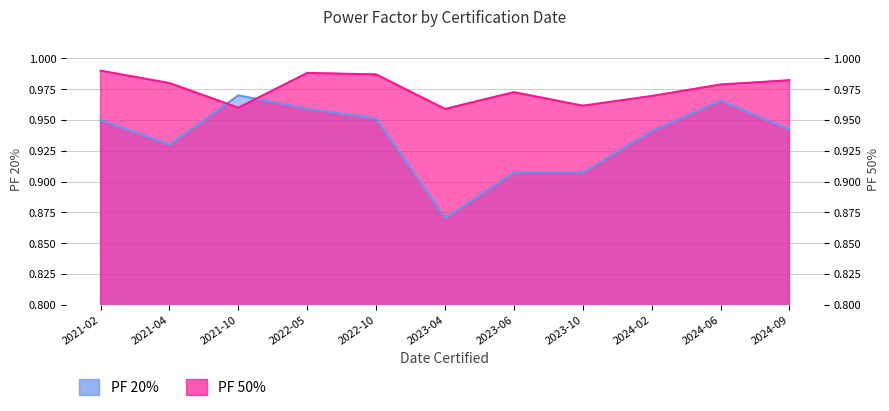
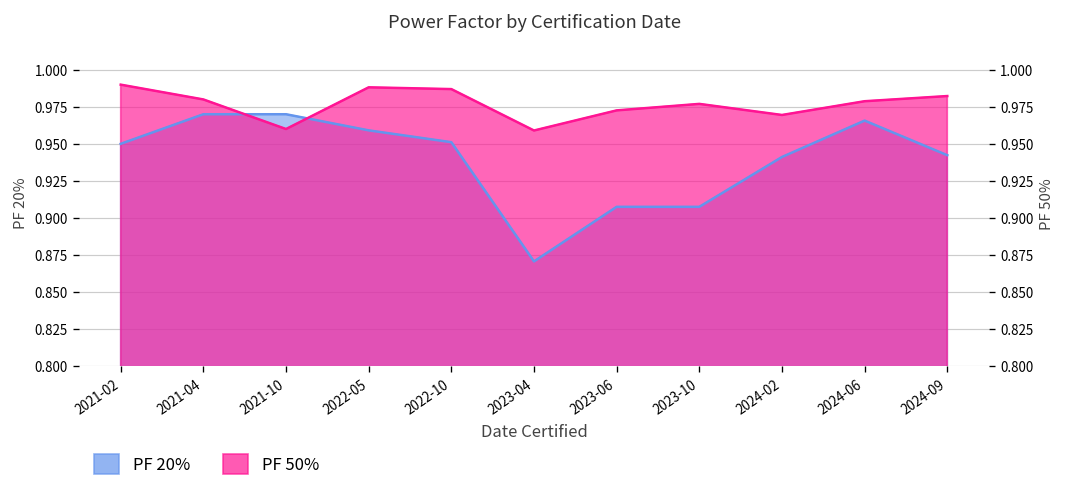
  {
    "PF 20%": {
      "2021-02": 0.95,
-     "2021-04": 0.93,
+     "2021-04": 0.97,
      "2021-10": 0.97,
      "2022-05": 0.96,
      "2022-10": 0.95,
      "2023-04": 0.87,
      "2023-06": 0.907,
      "2023-10": 0.907,
      "2024-02": 0.94,
      "2024-06": 0.966,
      "2024-09": 0.942
    },
    "PF 50%": {
      "2021-02": 0.990,
      "2021-04": 0.980,
      "2021-10": 0.960,
      "2022-05": 0.988,
      "2022-10": 0.987,
      "2023-04": 0.959,
      "2023-06": 0.973,
-     "2023-10": 0.962,
+     "2023-10": 0.977,
      "2024-02": 0.970,
      "2024-06": 0.979,
      "2024-09": 0.982
    }
  }
